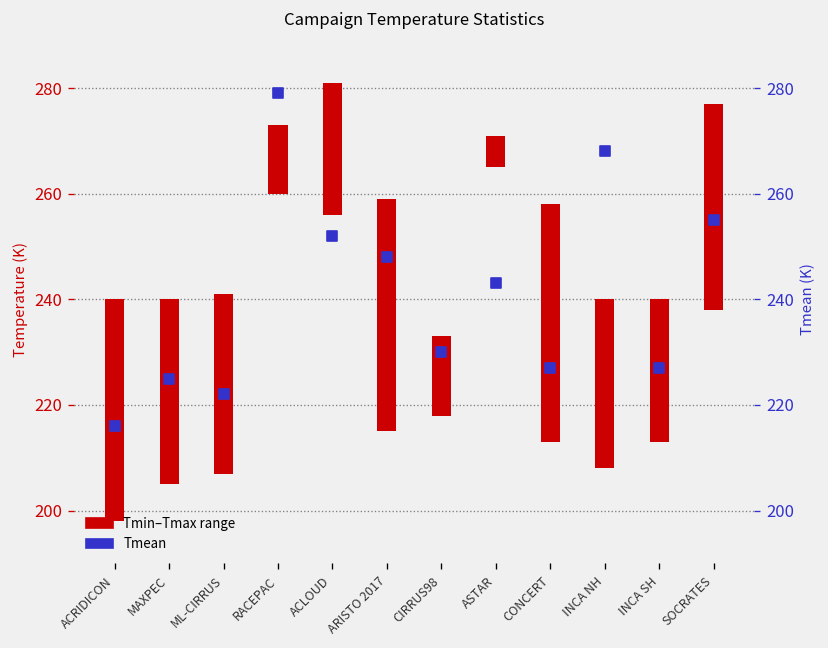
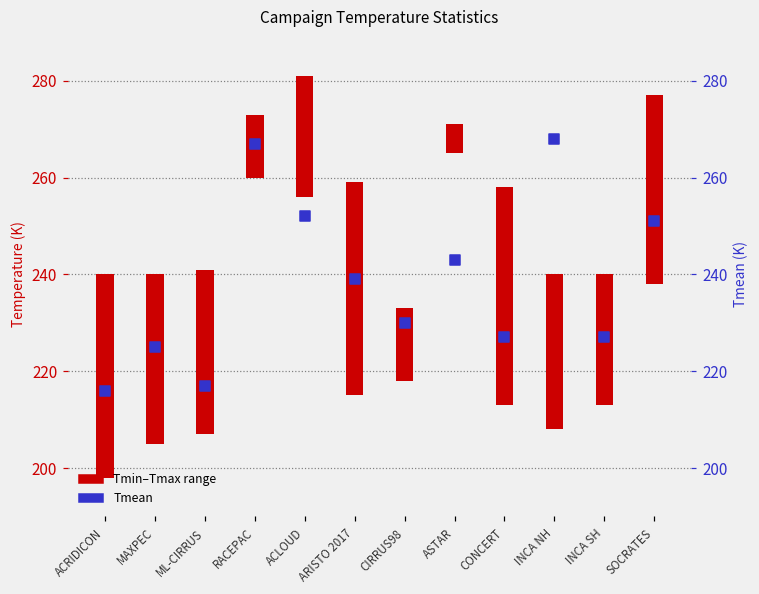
  {
    "Tmean": {
-     "ML-CIRRUS": 222,
-     "RACEPAC": 279,
-     "ARISTO 2017": 248,
-     "SOCRATES": 255
+     "ML-CIRRUS": 217,
+     "RACEPAC": 267,
+     "ARISTO 2017": 239,
+     "SOCRATES": 251
    }
  }
